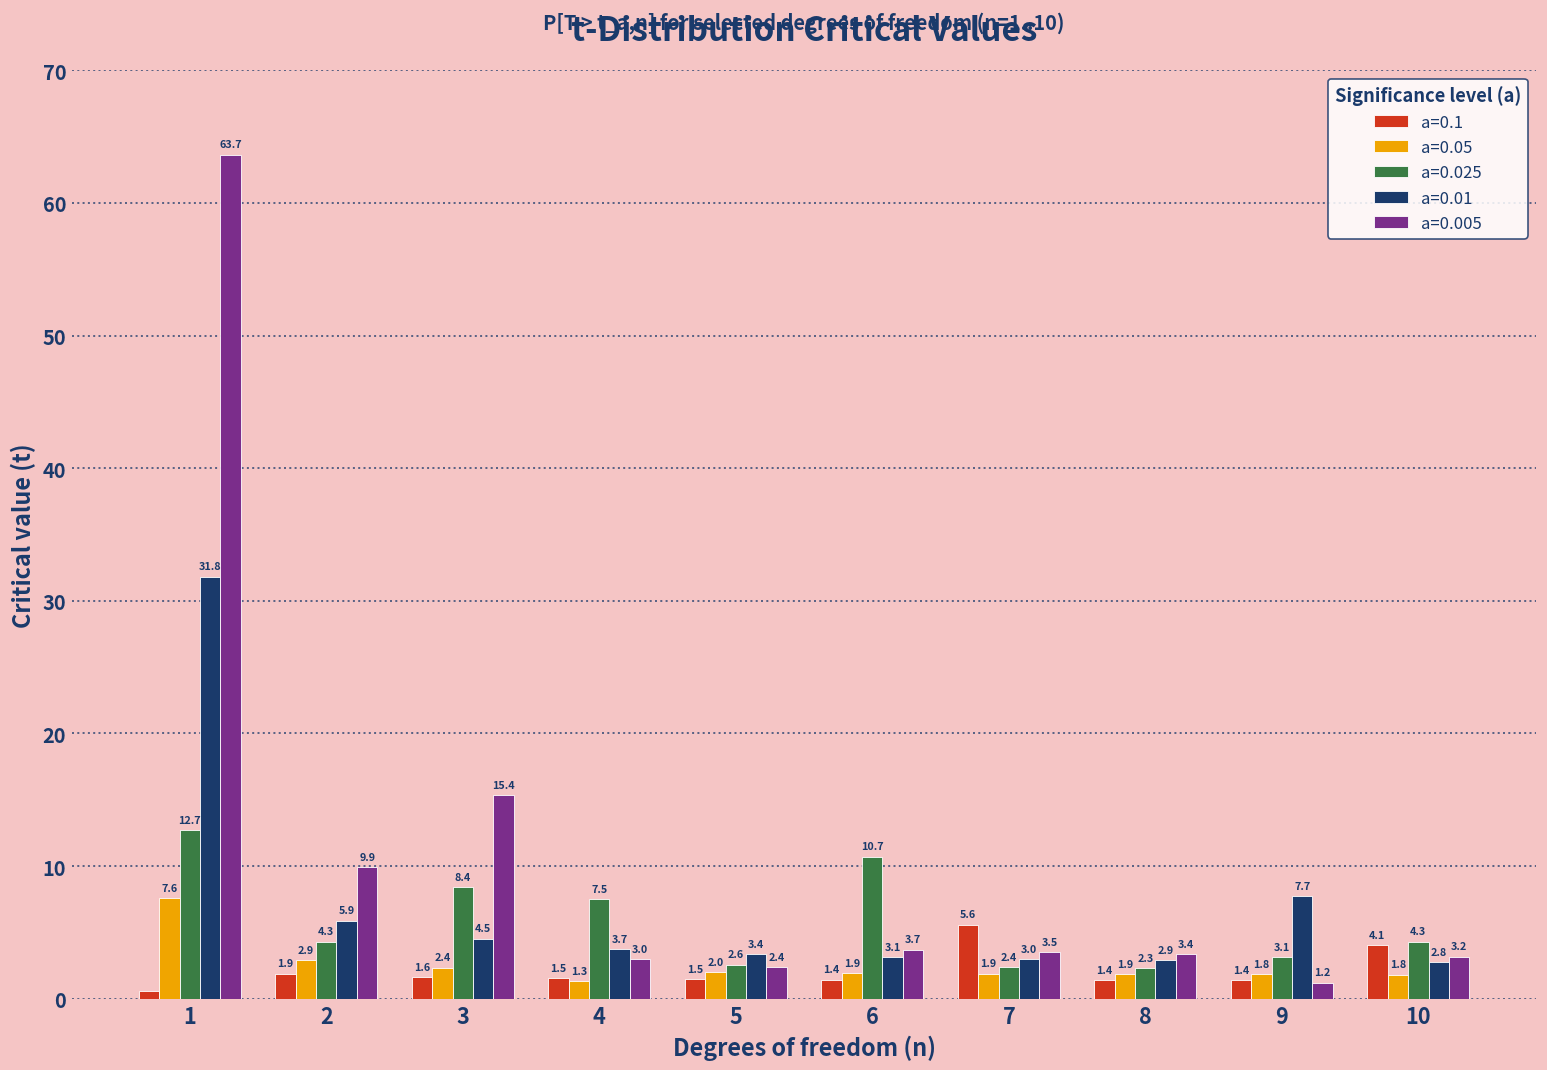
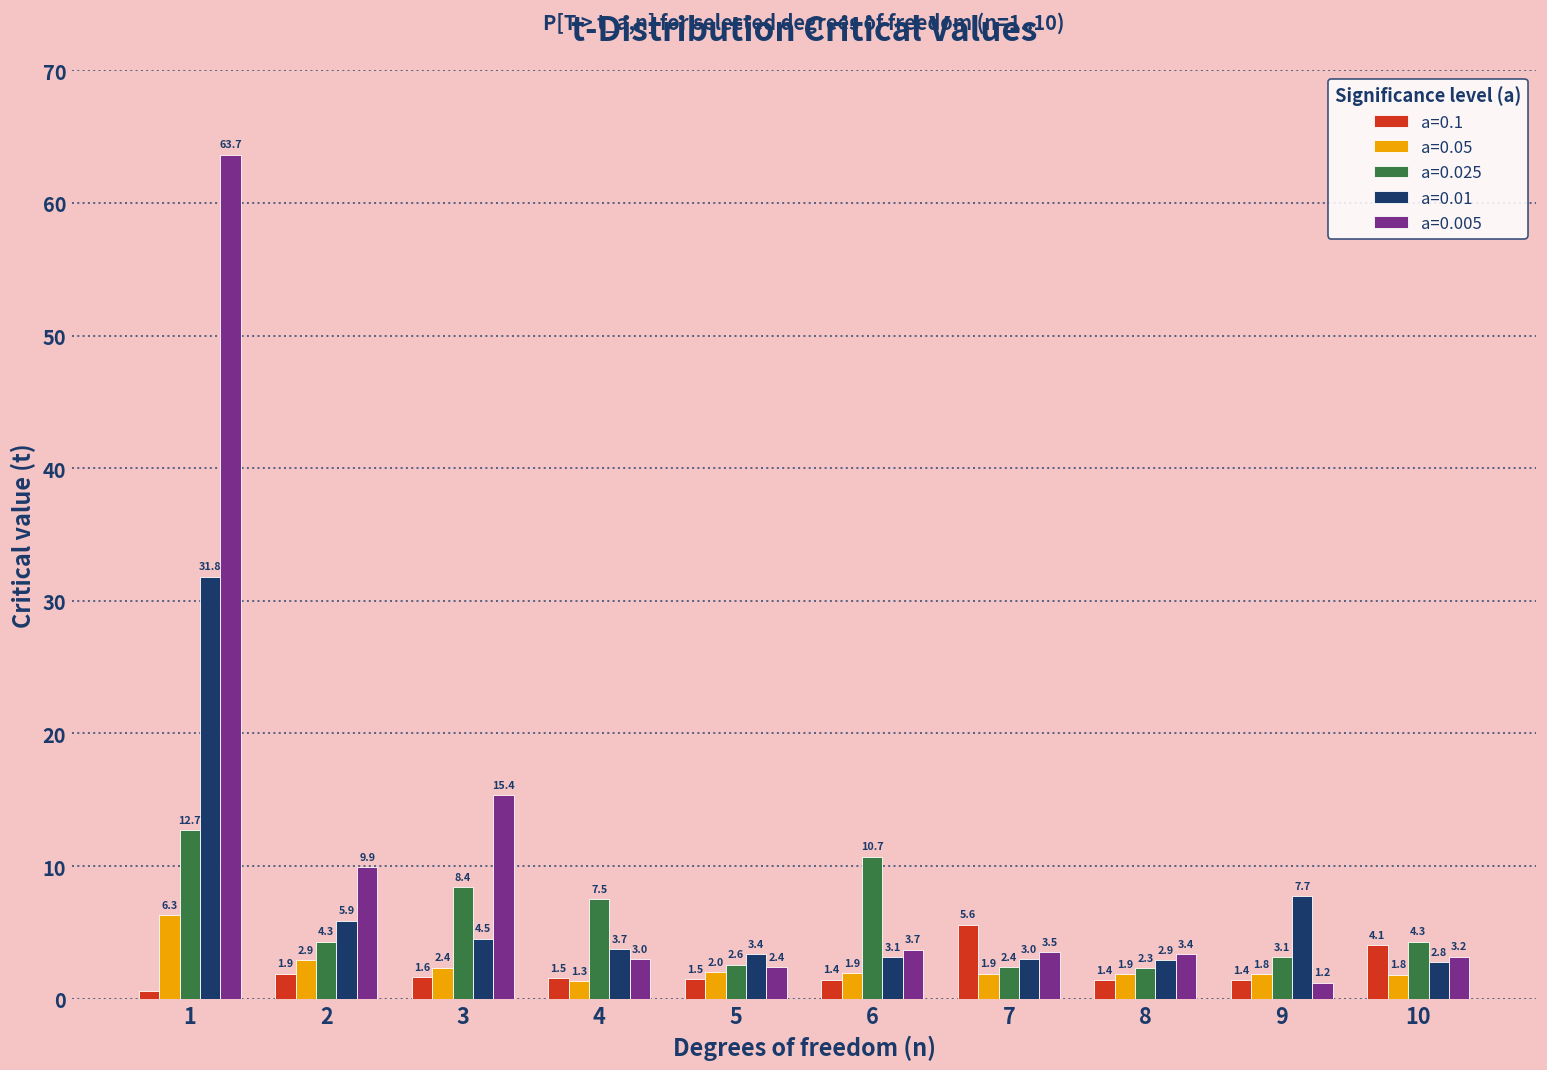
  {
    "a=0.1": {
      "2": 1.9,
      "3": 1.6,
      "4": 1.5,
      "5": 1.5,
      "6": 1.4,
      "7": 5.6,
      "8": 1.4,
      "9": 1.4,
      "10": 4.1
    },
    "a=0.05": {
-     "1": 7.6,
+     "1": 6.3,
      "2": 2.9,
      "3": 2.4,
      "4": 1.3,
      "5": 2.0,
      "6": 1.9,
      "7": 1.9,
      "8": 1.9,
      "9": 1.8,
      "10": 1.8
    },
    "a=0.025": {
      "1": 12.7,
      "2": 4.3,
      "3": 8.4,
      "4": 7.5,
      "5": 2.6,
      "6": 10.7,
      "7": 2.4,
      "8": 2.3,
      "9": 3.1,
      "10": 4.3
    },
    "a=0.01": {
      "1": 31.8,
      "2": 5.9,
      "3": 4.5,
      "4": 3.7,
      "5": 3.4,
      "6": 3.1,
      "7": 3.0,
      "8": 2.9,
      "9": 7.7,
      "10": 2.8
    },
    "a=0.005": {
      "1": 63.7,
      "2": 9.9,
      "3": 15.4,
      "4": 3.0,
      "5": 2.4,
      "6": 3.7,
      "7": 3.5,
      "8": 3.4,
      "9": 1.2,
      "10": 3.2
    }
  }
